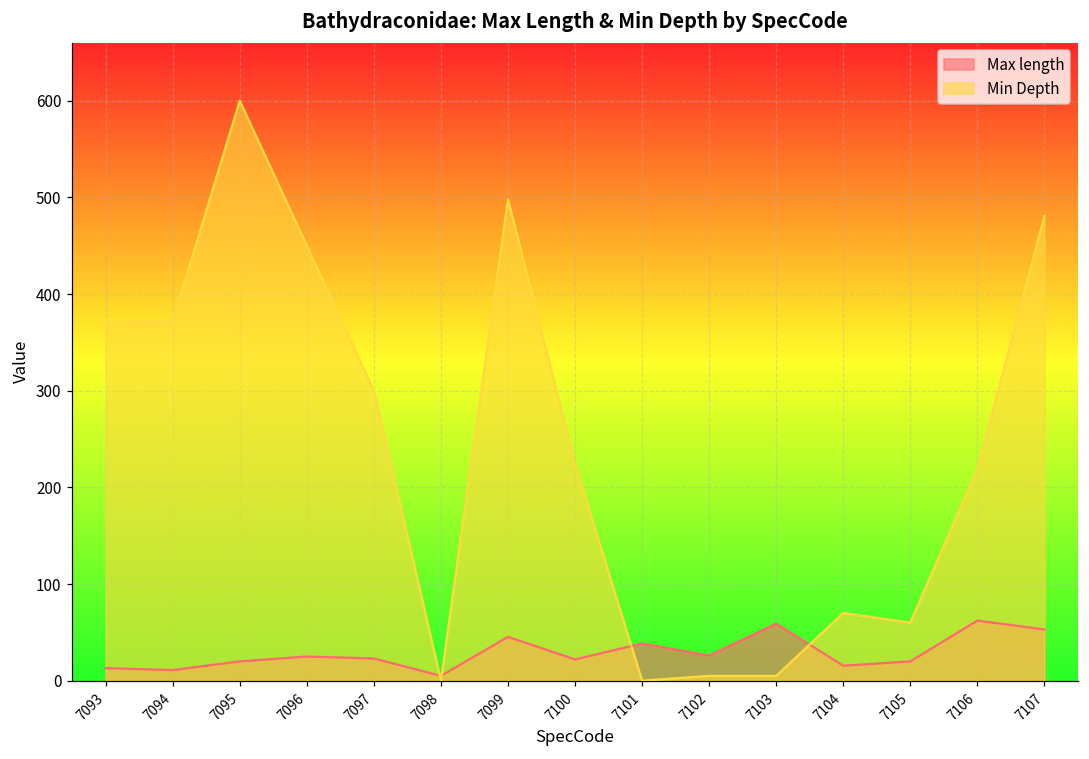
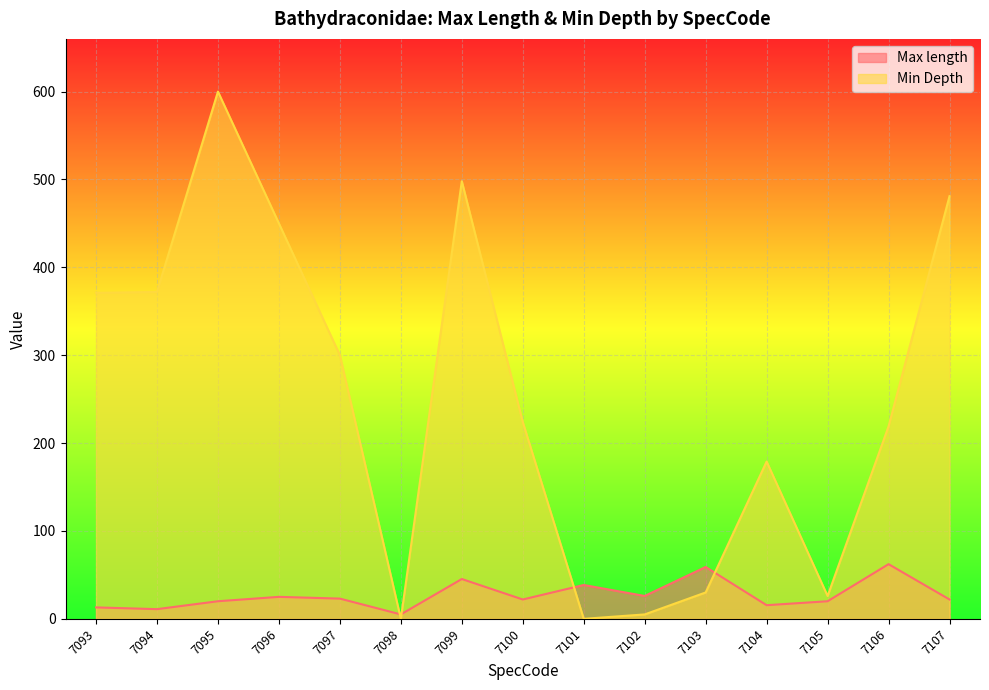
  {
    "Max length": {
      "7093": 10,
      "7094": 10,
      "7095": 20,
      "7096": 30,
      "7097": 20,
      "7098": 10,
      "7099": 50,
      "7100": 20,
      "7101": 40,
      "7102": 30,
      "7103": 60,
      "7104": 20,
      "7105": 20,
      "7106": 60,
-     "7107": 50
+     "7107": 20
    },
    "Min Depth": {
      "7093": 370,
      "7094": 370,
      "7095": 600,
      "7096": 450,
      "7097": 300,
      "7098": 0,
      "7099": 500,
      "7100": 220,
      "7101": 0,
      "7102": 10,
-     "7103": 10,
-     "7104": 70,
-     "7105": 60,
+     "7103": 30,
+     "7104": 180,
+     "7105": 30,
      "7106": 220,
      "7107": 480
    }
  }
